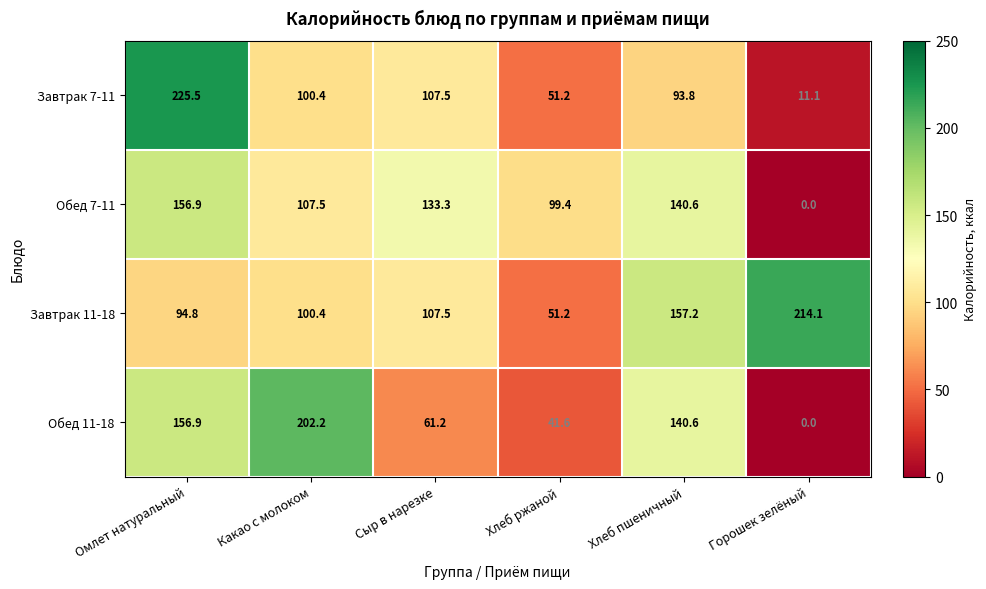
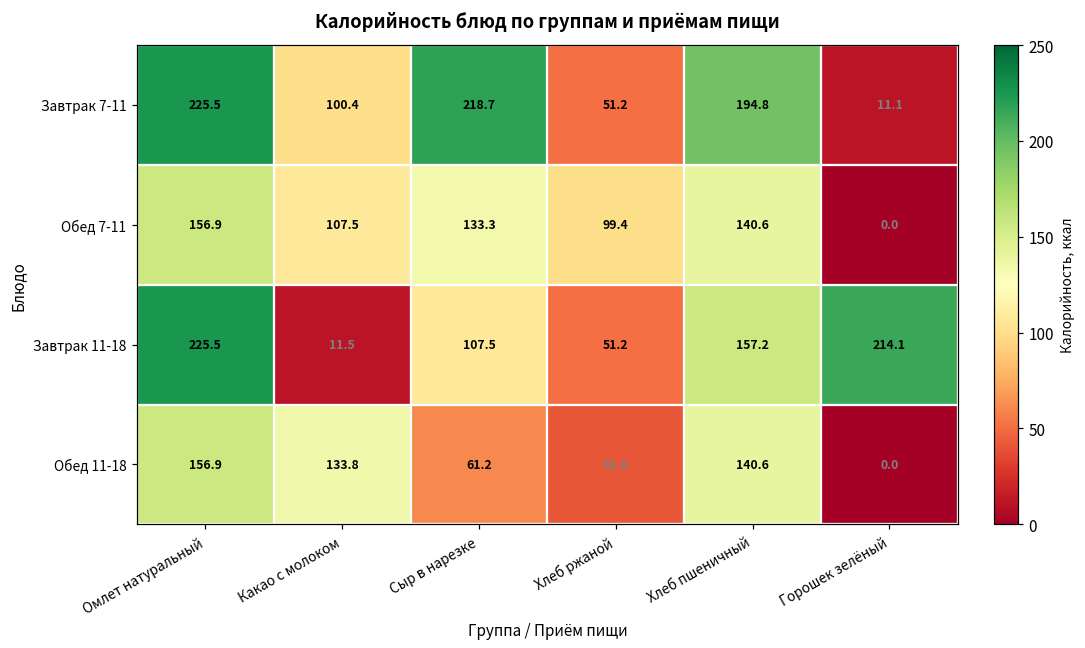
  {
    "Завтрак 7-11": {
      "Омлет натуральный": 225.5,
      "Какао с молоком": 100.4,
-     "Сыр в нарезке": 107.5,
+     "Сыр в нарезке": 218.7,
      "Хлеб ржаной": 51.2,
-     "Хлеб пшеничный": 93.8,
+     "Хлеб пшеничный": 194.8,
      "Горошек зелёный": 11.1
    },
    "Обед 7-11": {
      "Омлет натуральный": 156.9,
      "Какао с молоком": 107.5,
      "Сыр в нарезке": 133.3,
      "Хлеб ржаной": 99.4,
      "Хлеб пшеничный": 140.6,
      "Горошек зелёный": 0.0
    },
    "Завтрак 11-18": {
-     "Омлет натуральный": 94.8,
-     "Какао с молоком": 100.4,
+     "Омлет натуральный": 225.5,
+     "Какао с молоком": 11.5,
      "Сыр в нарезке": 107.5,
      "Хлеб ржаной": 51.2,
      "Хлеб пшеничный": 157.2,
      "Горошек зелёный": 214.1
    },
    "Обед 11-18": {
      "Омлет натуральный": 156.9,
-     "Какао с молоком": 202.2,
+     "Какао с молоком": 133.8,
      "Сыр в нарезке": 61.2,
      "Хлеб ржаной": 41.6,
      "Хлеб пшеничный": 140.6,
      "Горошек зелёный": 0.0
    }
  }
